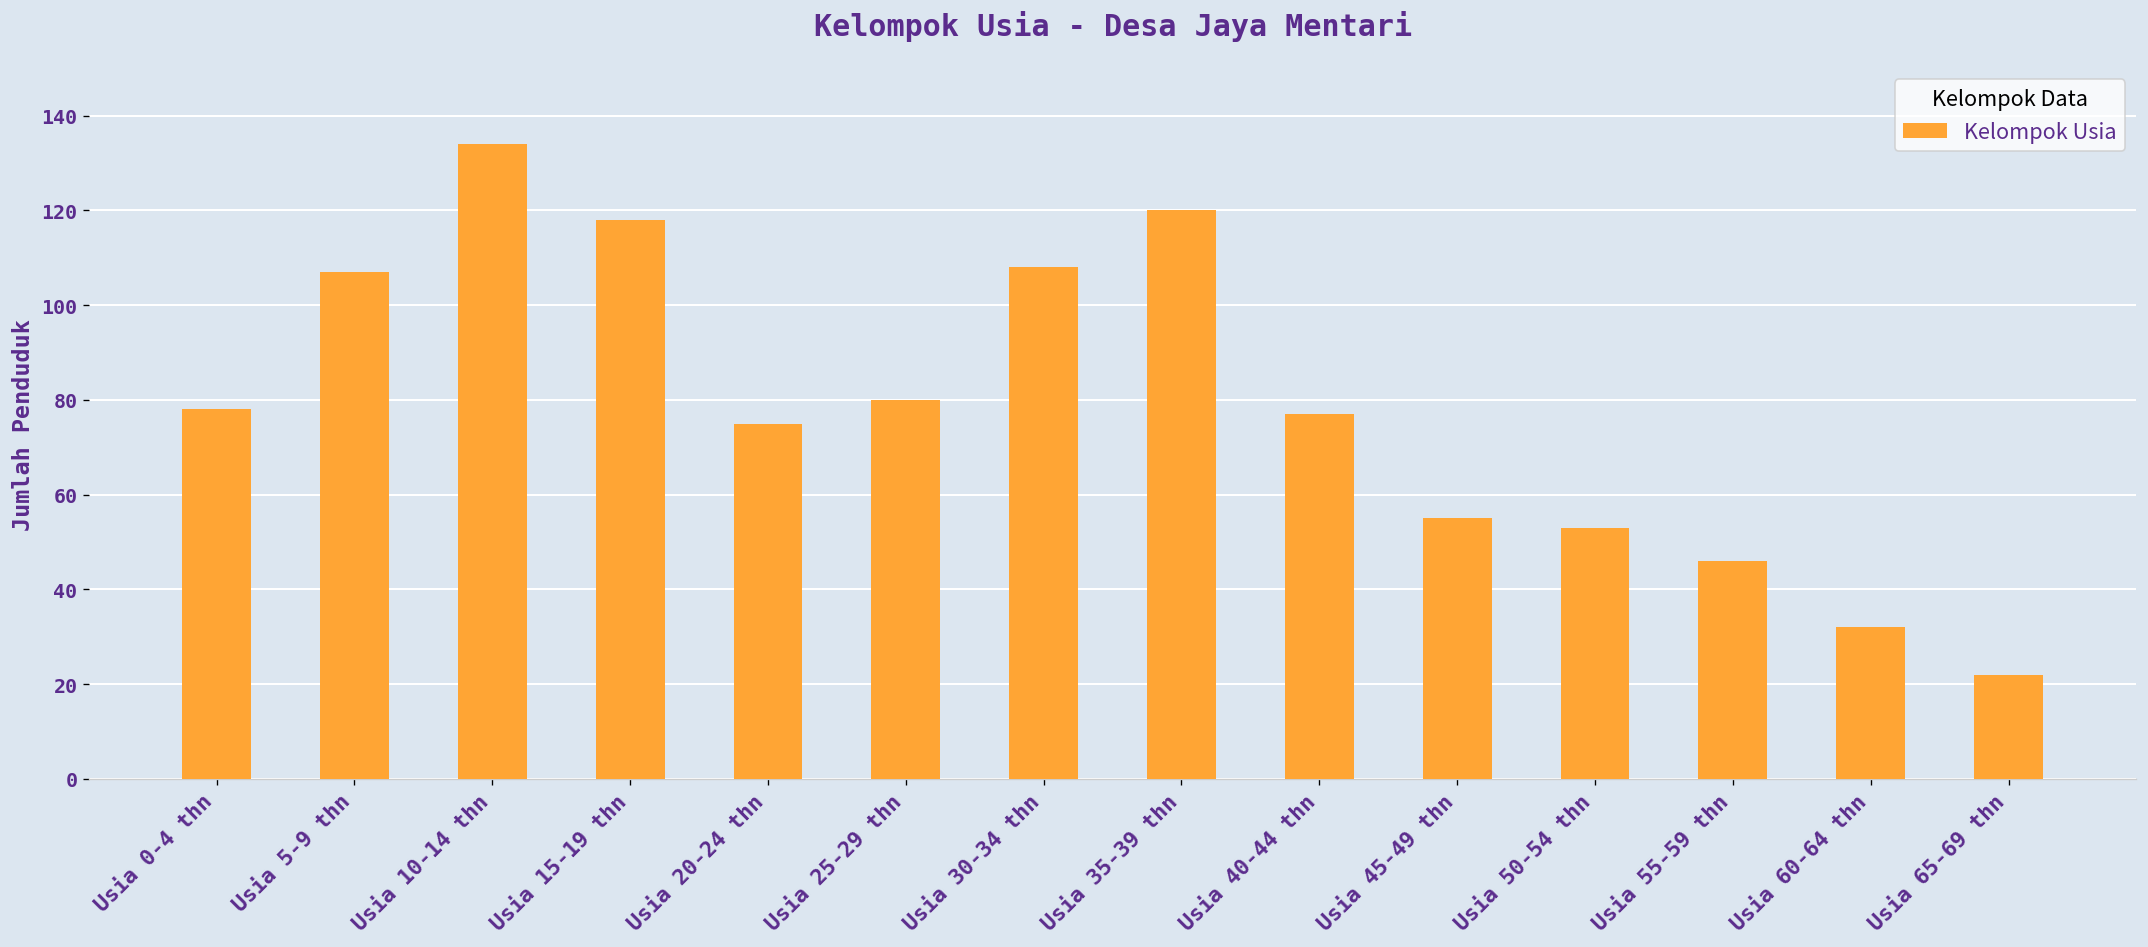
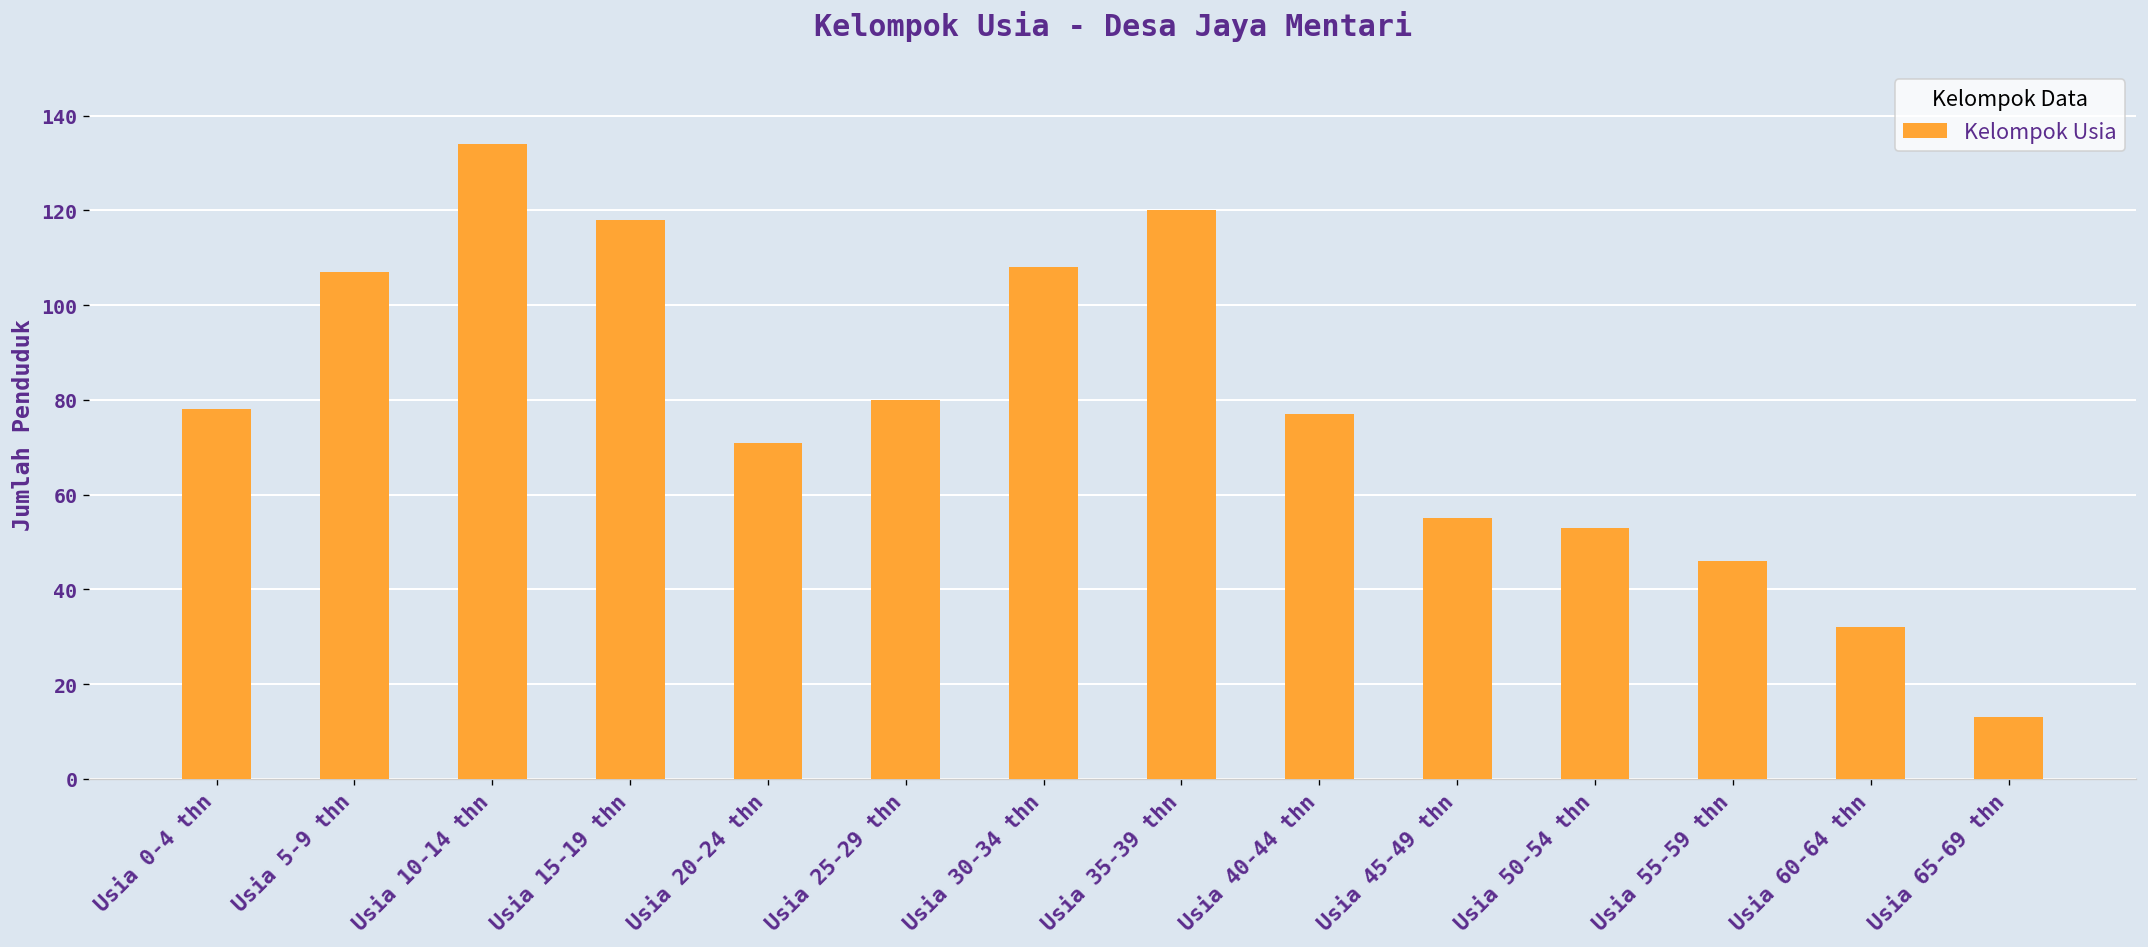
  {
    "Usia 0-4 thn": 78,
    "Usia 5-9 thn": 107,
    "Usia 10-14 thn": 134,
    "Usia 15-19 thn": 118,
-   "Usia 20-24 thn": 75,
+   "Usia 20-24 thn": 71,
    "Usia 25-29 thn": 80,
    "Usia 30-34 thn": 108,
    "Usia 35-39 thn": 120,
    "Usia 40-44 thn": 77,
    "Usia 45-49 thn": 55,
    "Usia 50-54 thn": 53,
    "Usia 55-59 thn": 46,
    "Usia 60-64 thn": 32,
-   "Usia 65-69 thn": 22
+   "Usia 65-69 thn": 13
  }
